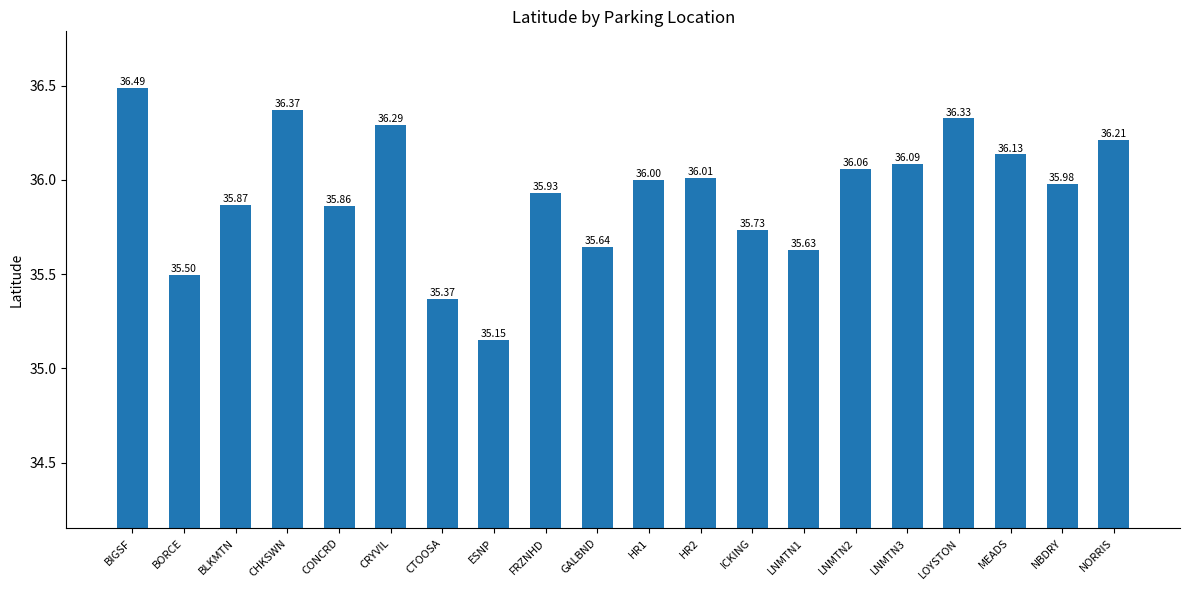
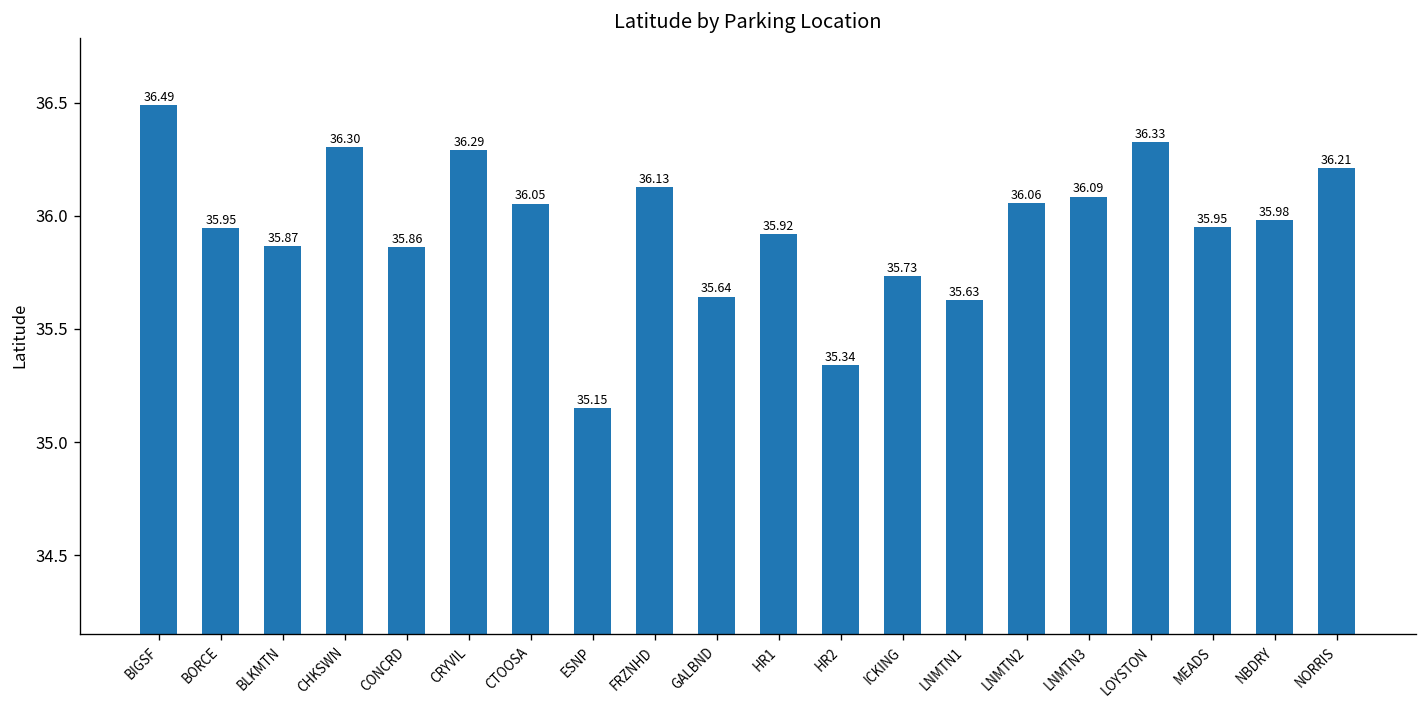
  {
    "BIGSF": 36.49,
-   "BORCE": 35.50,
+   "BORCE": 35.95,
    "BLKMTN": 35.87,
-   "CHKSWN": 36.37,
+   "CHKSWN": 36.30,
    "CONCRD": 35.86,
    "CRYVIL": 36.29,
-   "CTOOSA": 35.37,
+   "CTOOSA": 36.05,
    "ESNP": 35.15,
-   "FRZNHD": 35.93,
+   "FRZNHD": 36.13,
    "GALBND": 35.64,
-   "HR1": 36.00,
-   "HR2": 36.01,
+   "HR1": 35.92,
+   "HR2": 35.34,
    "ICKING": 35.73,
    "LNMTN1": 35.63,
    "LNMTN2": 36.06,
    "LNMTN3": 36.09,
    "LOYSTON": 36.33,
-   "MEADS": 36.13,
+   "MEADS": 35.95,
    "NBDRY": 35.98,
    "NORRIS": 36.21
  }
